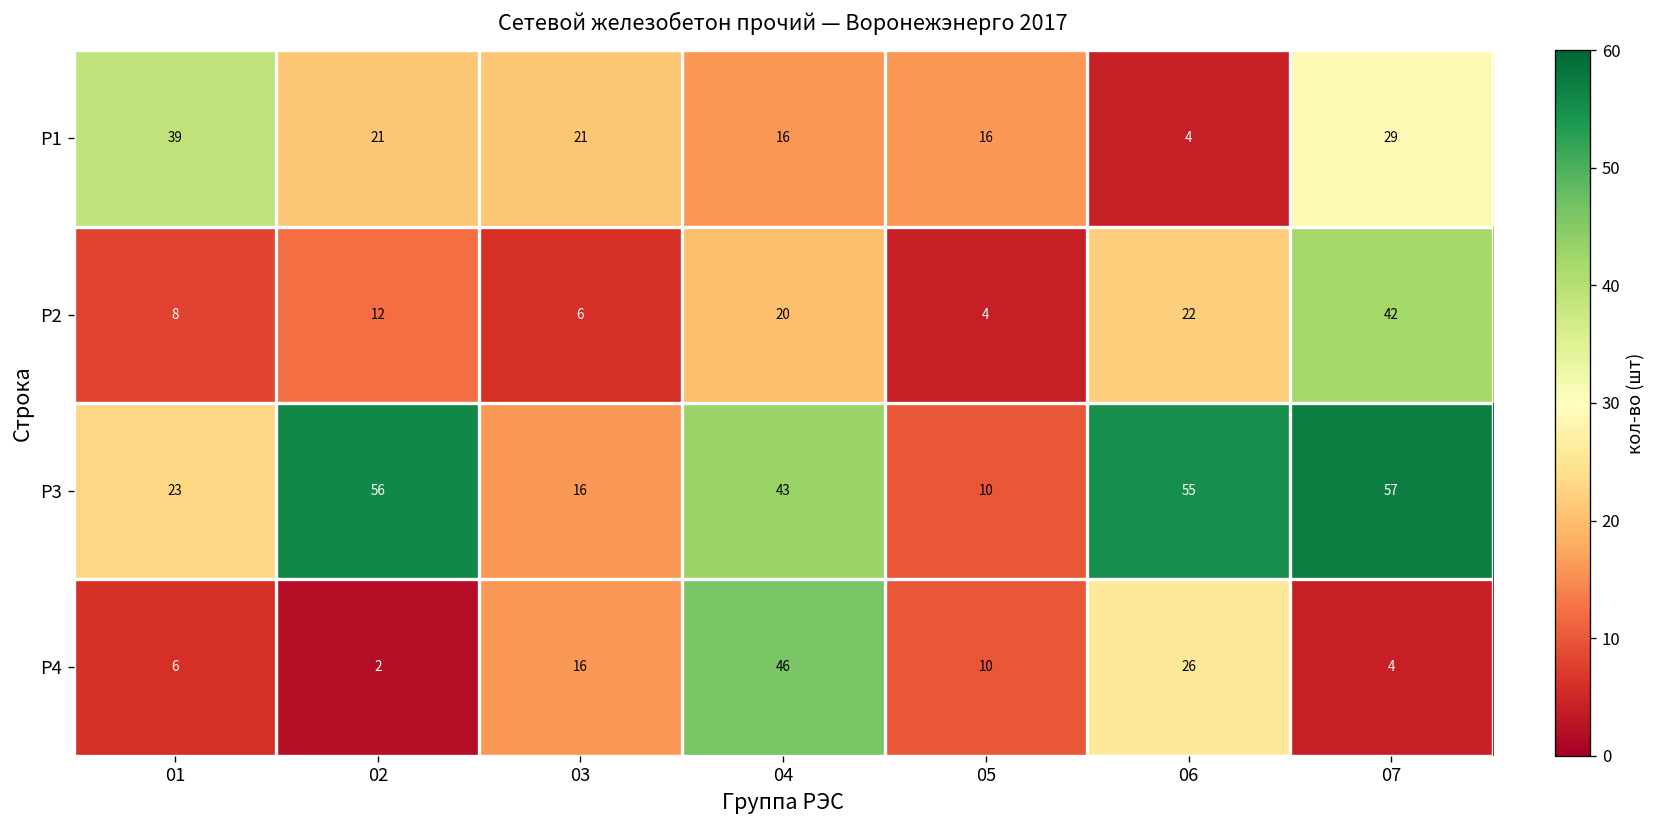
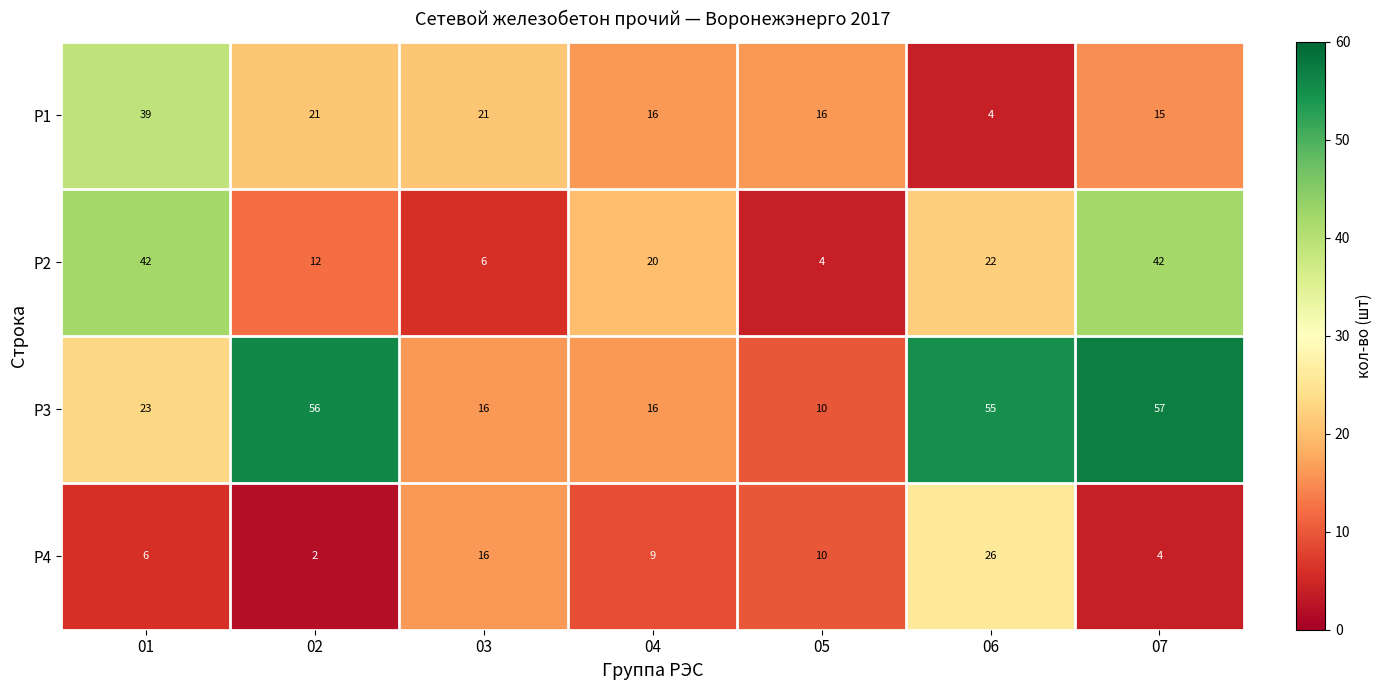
  {
    "Р1": {
      "01": 39,
      "02": 21,
      "03": 21,
      "04": 16,
      "05": 16,
      "06": 4,
-     "07": 29
+     "07": 15
    },
    "Р2": {
-     "01": 8,
+     "01": 42,
      "02": 12,
      "03": 6,
      "04": 20,
      "05": 4,
      "06": 22,
      "07": 42
    },
    "Р3": {
      "01": 23,
      "02": 56,
      "03": 16,
-     "04": 43,
+     "04": 16,
      "05": 10,
      "06": 55,
      "07": 57
    },
    "Р4": {
      "01": 6,
      "02": 2,
      "03": 16,
-     "04": 46,
+     "04": 9,
      "05": 10,
      "06": 26,
      "07": 4
    }
  }
